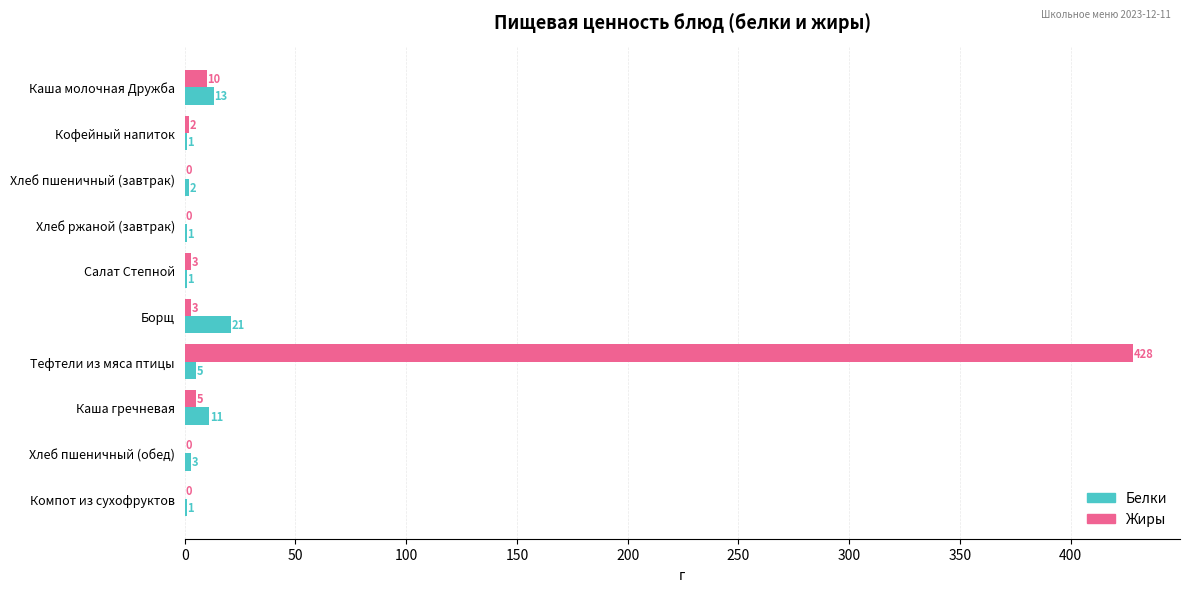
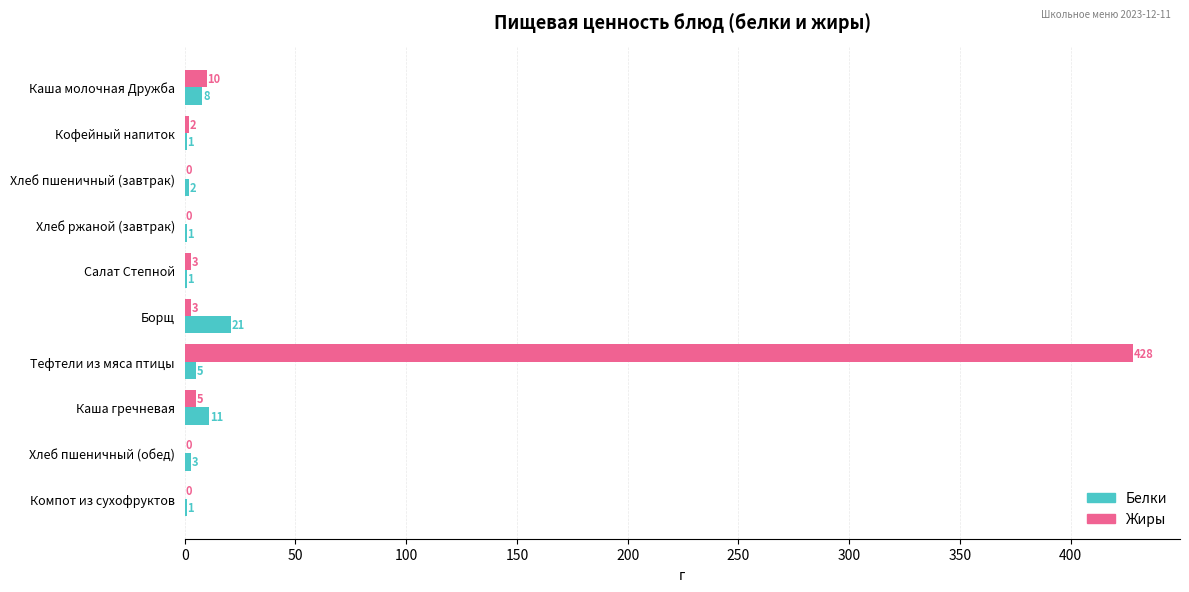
  {
    "Белки": {
-     "Каша молочная Дружба": 13,
+     "Каша молочная Дружба": 8,
      "Кофейный напиток": 1,
      "Хлеб пшеничный (завтрак)": 2,
      "Хлеб ржаной (завтрак)": 1,
      "Салат Степной": 1,
      "Борщ": 21,
      "Тефтели из мяса птицы": 5,
      "Каша гречневая": 11,
      "Хлеб пшеничный (обед)": 3,
      "Компот из сухофруктов": 1
    },
    "Жиры": {
      "Каша молочная Дружба": 10,
      "Кофейный напиток": 2,
      "Хлеб пшеничный (завтрак)": 0,
      "Хлеб ржаной (завтрак)": 0,
      "Салат Степной": 3,
      "Борщ": 3,
      "Тефтели из мяса птицы": 428,
      "Каша гречневая": 5,
      "Хлеб пшеничный (обед)": 0,
      "Компот из сухофруктов": 0
    }
  }
